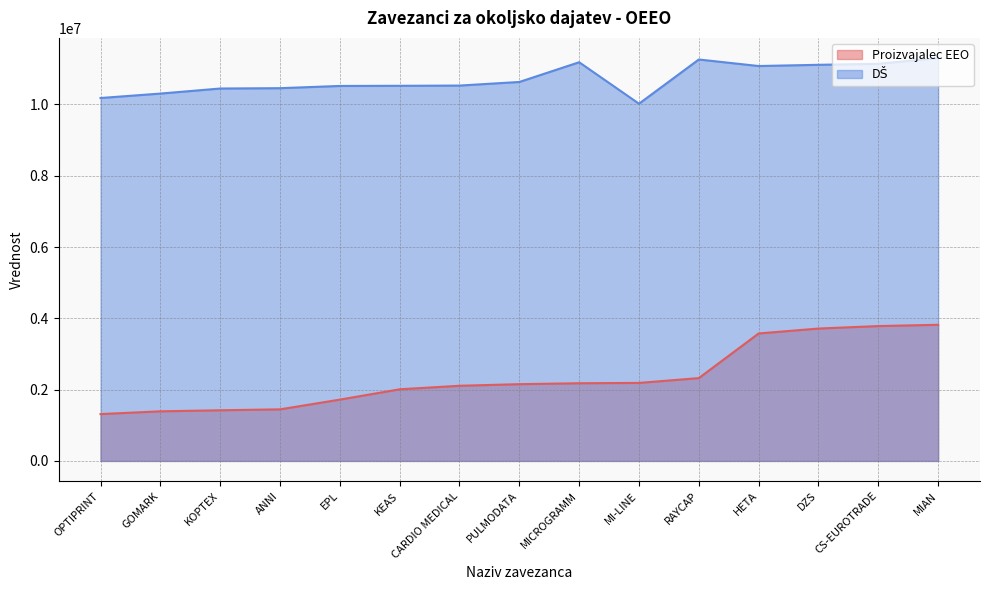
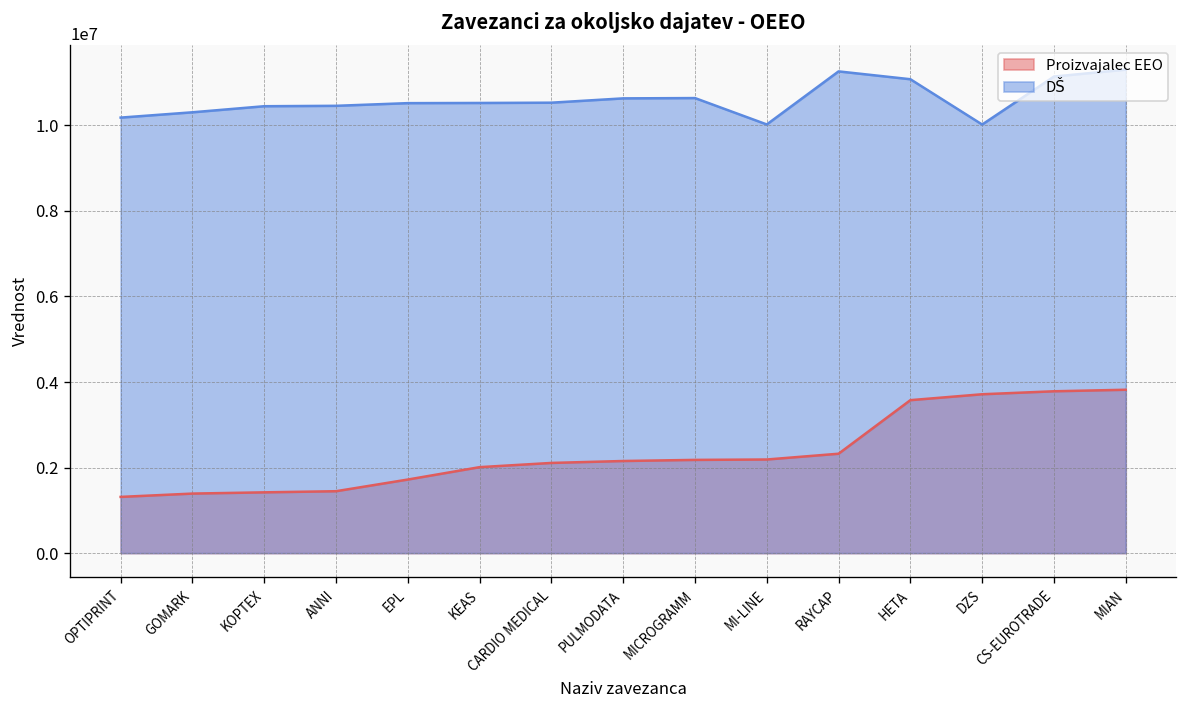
  {
    "Proizvajalec EEO": {
      "OPTIPRINT": 1300000,
      "GOMARK": 1400000,
      "KOPTEX": 1400000,
      "ANNI": 1400000,
      "EPL": 1700000,
      "KEAS": 2000000,
      "CARDIO MEDICAL": 2100000,
      "PULMODATA": 2200000,
      "MICROGRAMM": 2200000,
      "MI-LINE": 2200000,
      "RAYCAP": 2300000,
      "HETA": 3600000,
      "DZS": 3700000,
      "CS-EUROTRADE": 3800000,
      "MIAN": 3800000
    },
    "DŠ": {
      "OPTIPRINT": 10200000,
      "GOMARK": 10300000,
      "KOPTEX": 10400000,
      "ANNI": 10500000,
      "EPL": 10500000,
      "KEAS": 10500000,
      "CARDIO MEDICAL": 10500000,
      "PULMODATA": 10600000,
-     "MICROGRAMM": 11200000,
+     "MICROGRAMM": 10600000,
      "MI-LINE": 10000000,
      "RAYCAP": 11300000,
      "HETA": 11100000,
-     "DZS": 11100000
+     "DZS": 10000000
    }
  }
